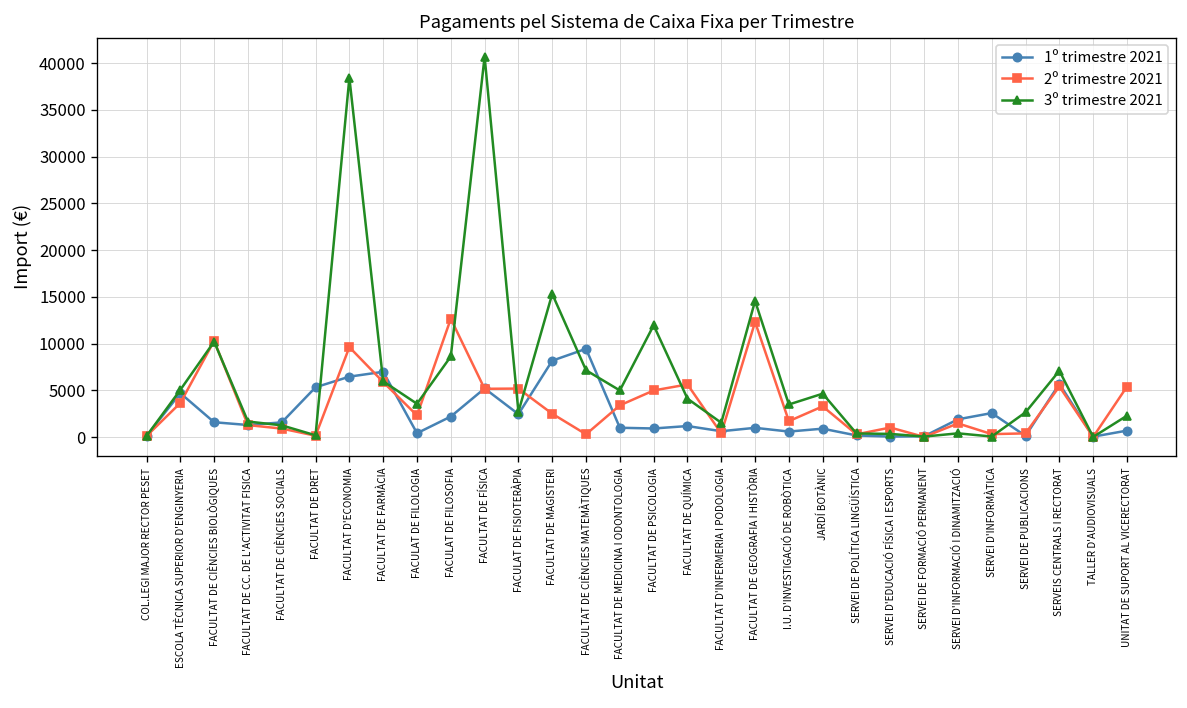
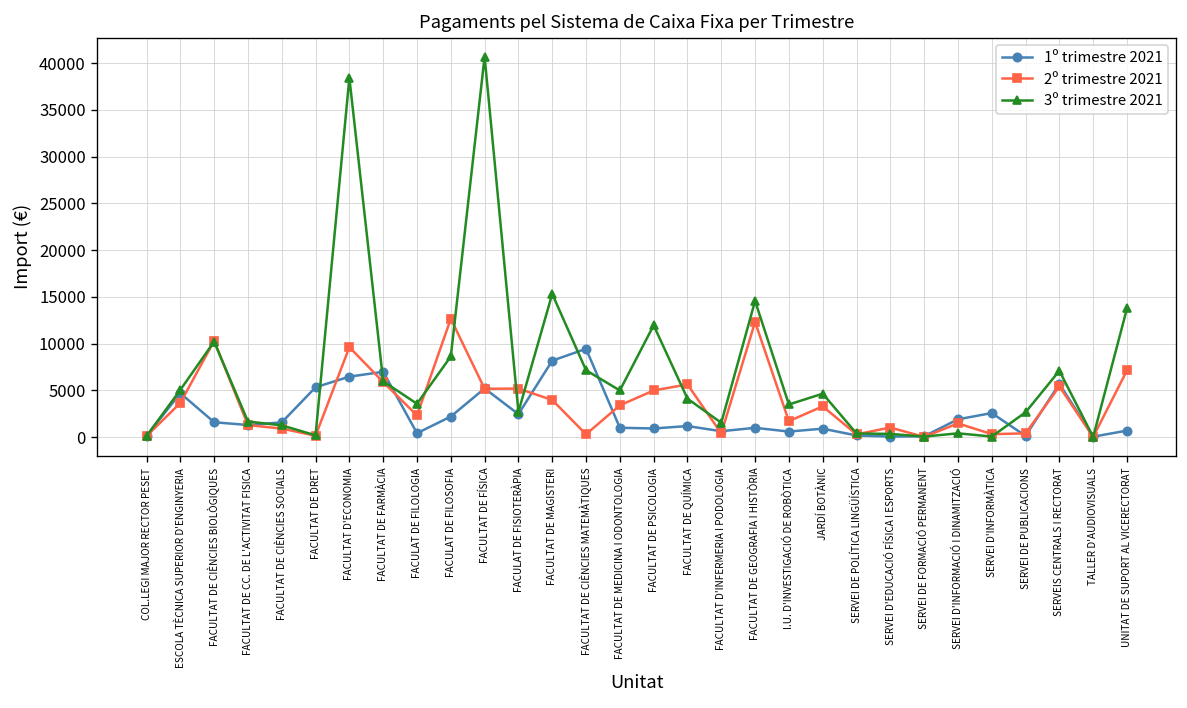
  {
    "1º trimestre 2021": {
      "ESCOLA TÈCNICA SUPERIOR D'ENGINYERIA": 5000,
      "FACULTAT DE CIÈNCIES BIOLÒGIQUES": 2000,
      "FACULTAT DE DRET": 5000,
      "FACULTAT D'ECONOMIA": 6000,
      "FACULTAT DE FARMÀCIA": 7000,
      "FACULAT DE FILOLOGIA": 0,
      "FACULAT DE FILOSOFIA": 2000,
      "FACULTAT DE MAGISTERI": 8000,
      "FACULTAT DE CIÈNCIES MATEMÀTIQUES": 9000,
      "FACULTAT DE MEDICINA I ODONTOLOGIA": 1000,
      "FACULTAT DE PSICOLOGIA": 1000,
      "FACULTAT DE QUÍMICA": 1000,
      "FACULTAT DE GEOGRAFIA I HISTÒRIA": 1000,
      "I.U. D'INVESTIGACIÓ DE ROBÒTICA": 1000,
      "JARDÍ BOTÀNIC": 1000,
      "SERVEI D'INFORMACIÓ I DINAMITZACIÓ": 2000,
      "SERVEI D'INFORMÀTICA": 3000,
      "UNITAT DE SUPORT AL VICERECTORAT": 1000
    },
    "2º trimestre 2021": {
      "ESCOLA TÈCNICA SUPERIOR D'ENGINYERIA": 4000,
      "FACULTAT DE CIÈNCIES SOCIALS": 1000,
      "FACULTAT D'ECONOMIA": 10000,
      "FACULAT DE FILOLOGIA": 2000,
      "FACULAT DE FILOSOFIA": 13000,
      "FACULAT DE FISIOTERÀPIA": 5000,
-     "FACULTAT DE MAGISTERI": 2000,
+     "FACULTAT DE MAGISTERI": 4000,
      "FACULTAT DE CIÈNCIES MATEMÀTIQUES": 0,
      "FACULTAT DE MEDICINA I ODONTOLOGIA": 3000,
      "FACULTAT DE PSICOLOGIA": 5000,
      "FACULTAT DE QUÍMICA": 6000,
      "FACULTAT DE GEOGRAFIA I HISTÒRIA": 12000,
      "I.U. D'INVESTIGACIÓ DE ROBÒTICA": 2000,
      "JARDÍ BOTÀNIC": 3000,
      "SERVEI D'EDUCACIÓ FÍSICA I ESPORTS": 1000,
      "SERVEI D'INFORMACIÓ I DINAMITZACIÓ": 1000,
-     "UNITAT DE SUPORT AL VICERECTORAT": 5000
+     "UNITAT DE SUPORT AL VICERECTORAT": 7000
    },
    "3º trimestre 2021": {
      "ESCOLA TÈCNICA SUPERIOR D'ENGINYERIA": 5000,
      "FACULTAT DE CC. DE L'ACTIVITAT FISICA": 2000,
      "FACULTAT D'ECONOMIA": 38000,
      "FACULAT DE FILOLOGIA": 4000,
      "FACULAT DE FILOSOFIA": 9000,
      "FACULTAT DE FÍSICA": 41000,
      "FACULTAT DE MAGISTERI": 15000,
      "FACULTAT DE CIÈNCIES MATEMÀTIQUES": 7000,
      "FACULTAT DE MEDICINA I ODONTOLOGIA": 5000,
      "FACULTAT DE PSICOLOGIA": 12000,
      "FACULTAT DE QUÍMICA": 4000,
      "FACULTAT D'INFERMERIA I PODOLOGIA": 2000,
      "FACULTAT DE GEOGRAFIA I HISTÒRIA": 15000,
      "I.U. D'INVESTIGACIÓ DE ROBÒTICA": 3000,
      "JARDÍ BOTÀNIC": 5000,
      "SERVEI D'INFORMACIÓ I DINAMITZACIÓ": 0,
      "SERVEI DE PUBLICACIONS": 3000,
      "SERVEIS CENTRALS I RECTORAT": 7000,
-     "UNITAT DE SUPORT AL VICERECTORAT": 2000
+     "UNITAT DE SUPORT AL VICERECTORAT": 14000
    }
  }
